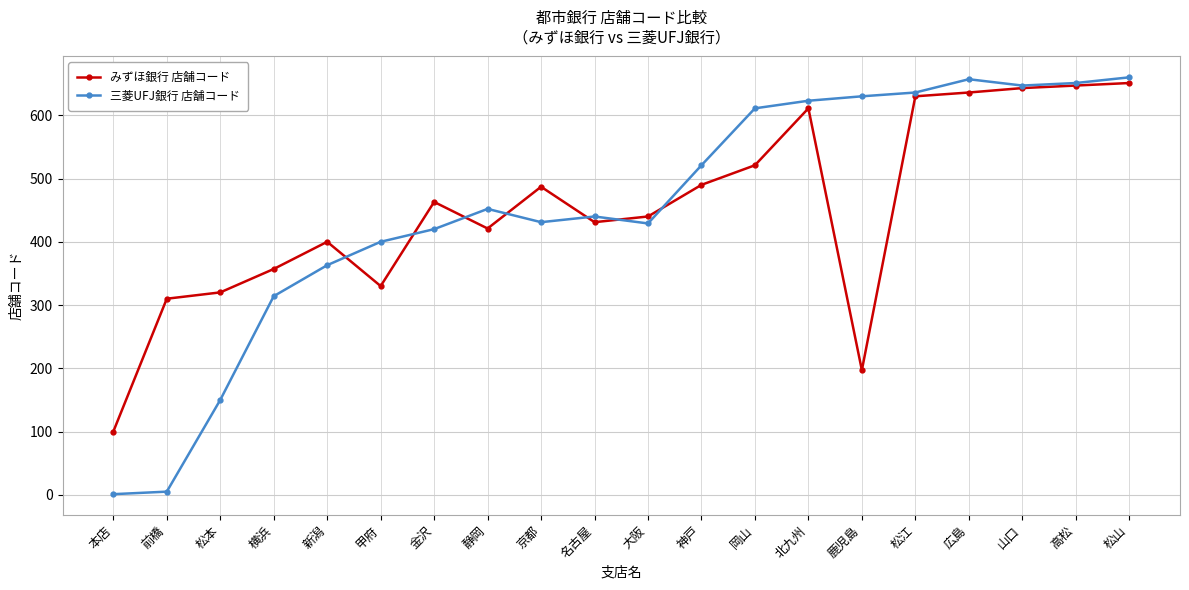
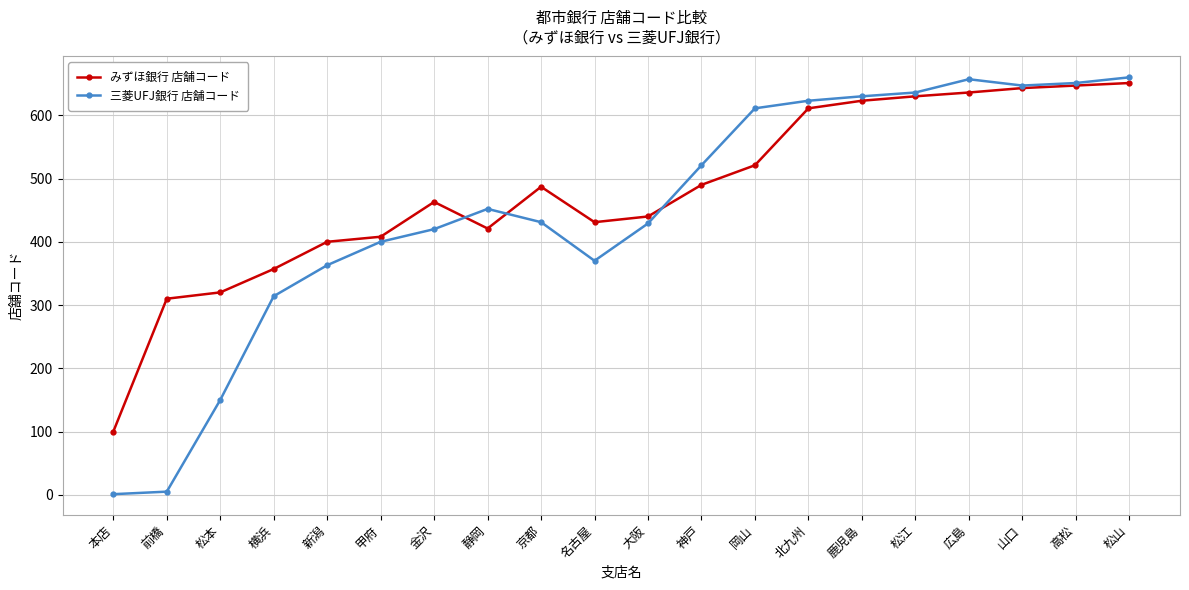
  {
    "みずほ銀行 店舗コード": {
      "本店": 100,
      "前橋": 310,
      "松本": 320,
      "横浜": 360,
      "新潟": 400,
-     "甲府": 330,
+     "甲府": 410,
      "金沢": 460,
      "静岡": 420,
      "京都": 490,
      "名古屋": 430,
      "大阪": 440,
      "神戸": 490,
      "岡山": 520,
      "北九州": 610,
-     "鹿児島": 200,
+     "鹿児島": 620,
      "松江": 630,
      "広島": 640,
      "高松": 650,
      "松山": 650
    },
    "三菱UFJ銀行 店舗コード": {
      "本店": 0,
      "前橋": 10,
      "松本": 150,
      "横浜": 310,
      "新潟": 360,
      "甲府": 400,
      "金沢": 420,
      "静岡": 450,
      "京都": 430,
-     "名古屋": 440,
+     "名古屋": 370,
      "大阪": 430,
      "神戸": 520,
      "岡山": 610,
      "北九州": 620,
      "鹿児島": 630,
      "松江": 640,
      "広島": 660,
      "高松": 650,
      "松山": 660
    }
  }
